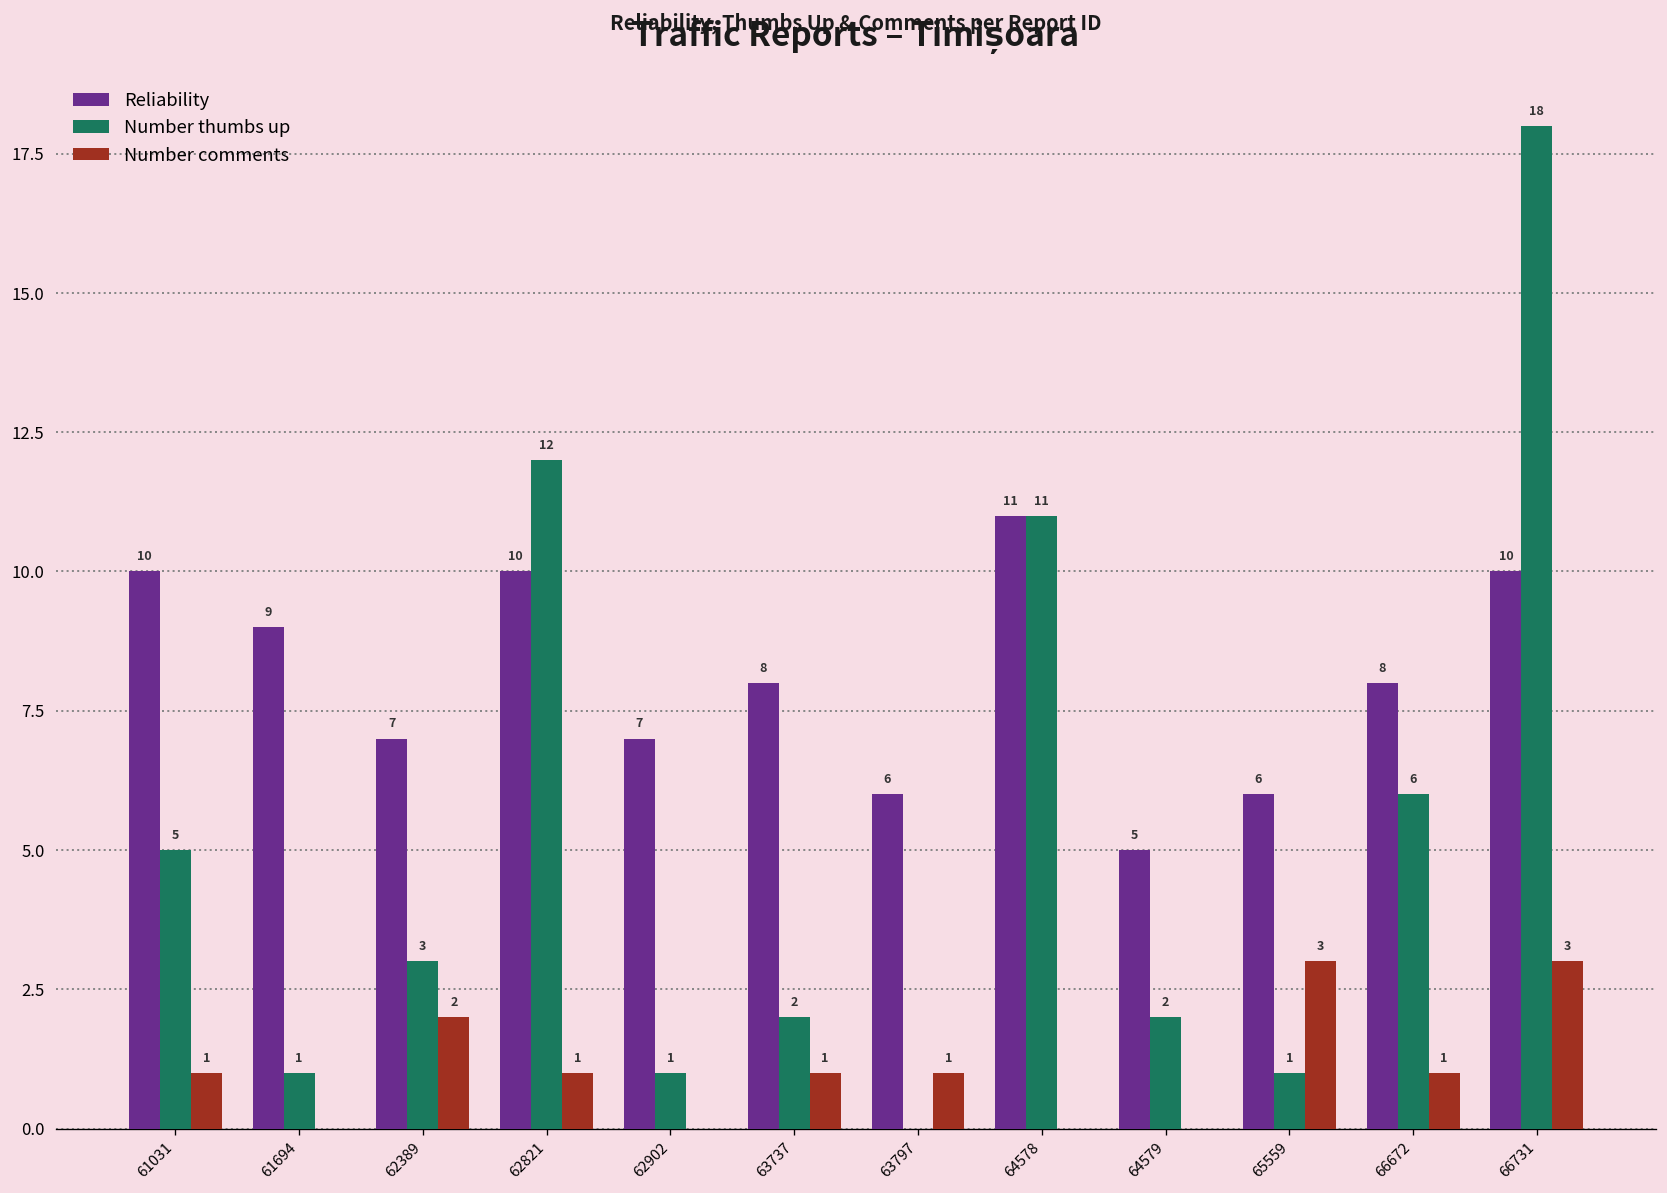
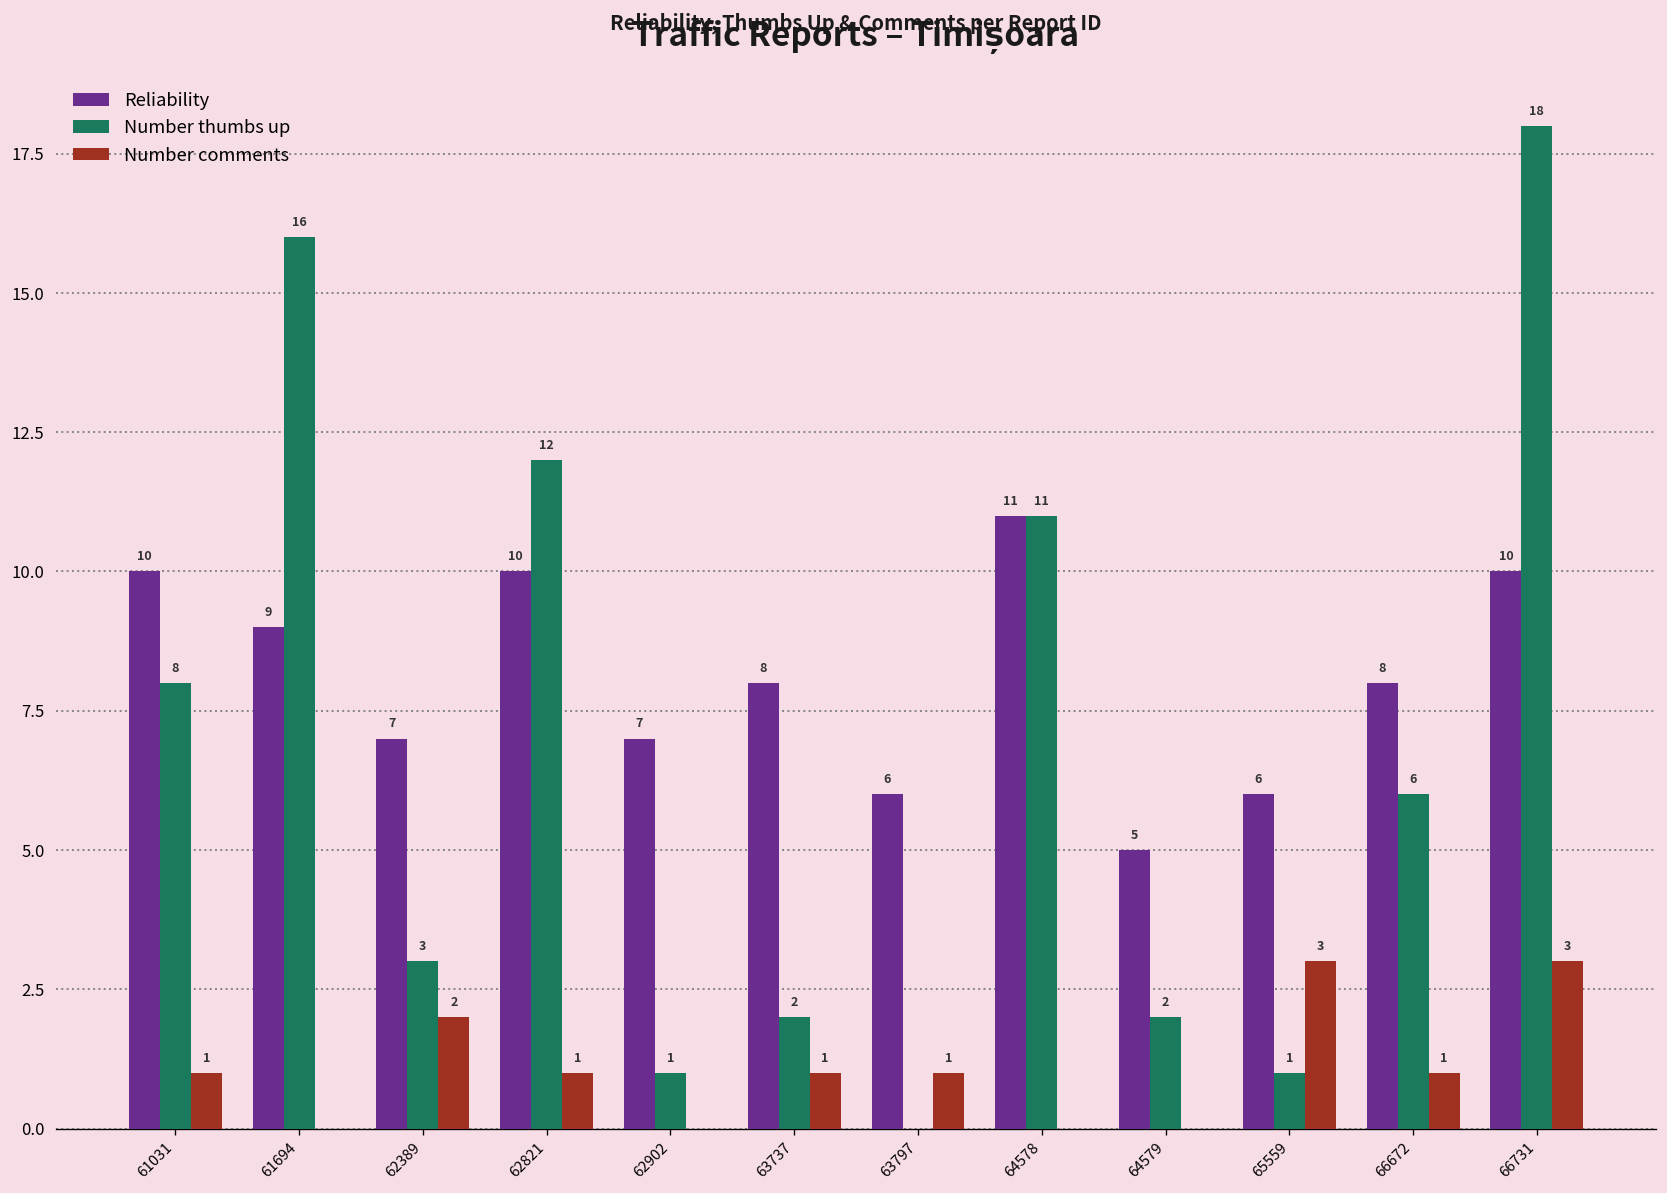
  {
    "Reliability": {
      "61031": 10,
      "61694": 9,
      "62389": 7,
      "62821": 10,
      "62902": 7,
      "63737": 8,
      "63797": 6,
      "64578": 11,
      "64579": 5,
      "65559": 6,
      "66672": 8,
      "66731": 10
    },
    "Number thumbs up": {
-     "61031": 5,
-     "61694": 1,
+     "61031": 8,
+     "61694": 16,
      "62389": 3,
      "62821": 12,
      "62902": 1,
      "63737": 2,
      "64578": 11,
      "64579": 2,
      "65559": 1,
      "66672": 6,
      "66731": 18
    },
    "Number comments": {
      "61031": 1,
      "62389": 2,
      "62821": 1,
      "63737": 1,
      "63797": 1,
      "65559": 3,
      "66672": 1,
      "66731": 3
    }
  }
